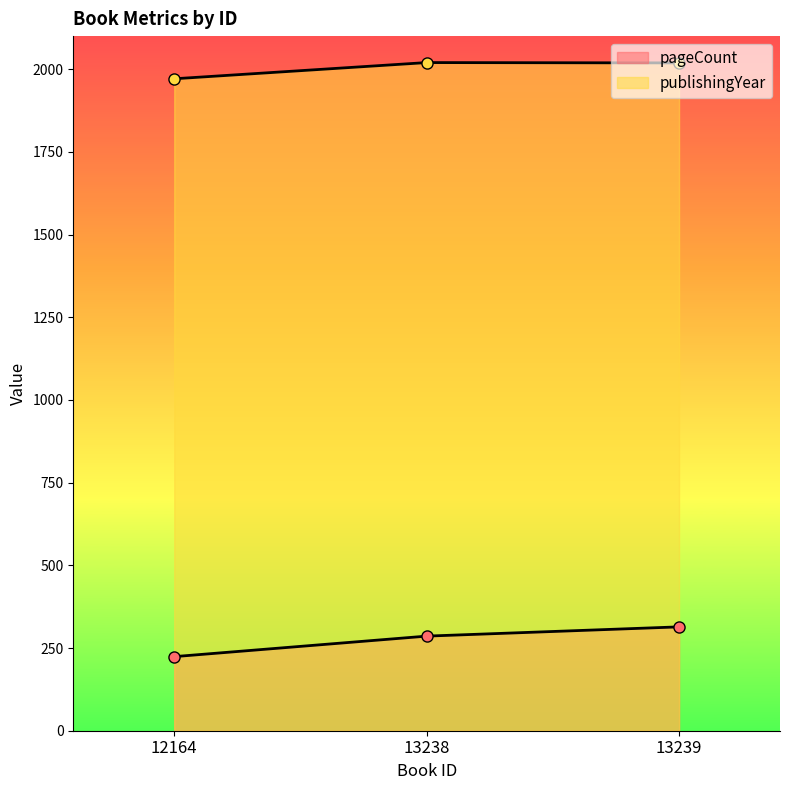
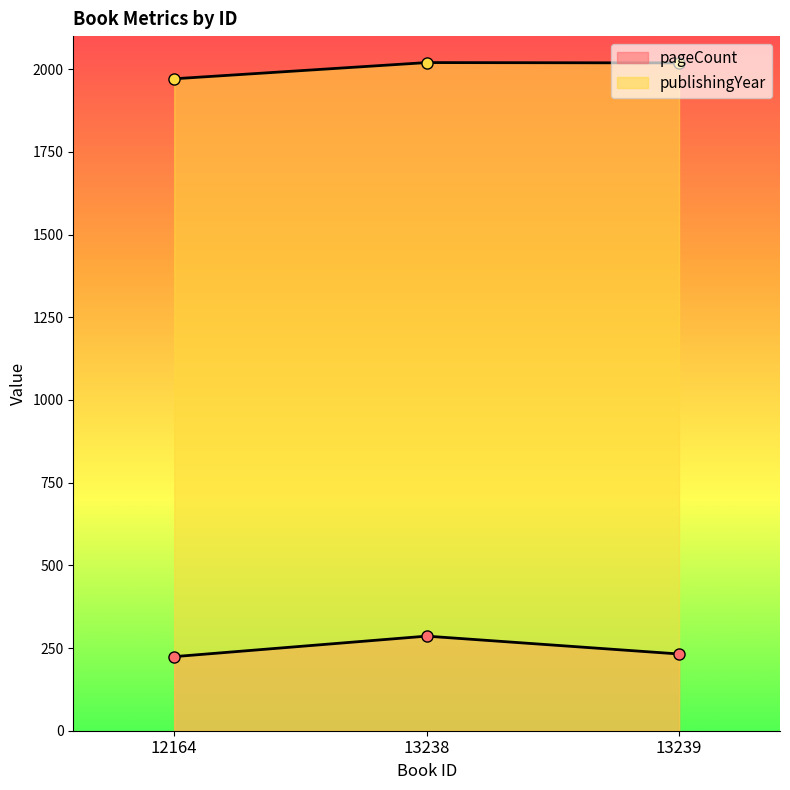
  {
    "pageCount": {
      "12164": 220,
      "13238": 290,
-     "13239": 310
+     "13239": 230
    },
    "publishingYear": {
      "12164": 1970,
      "13238": 2020
    }
  }
